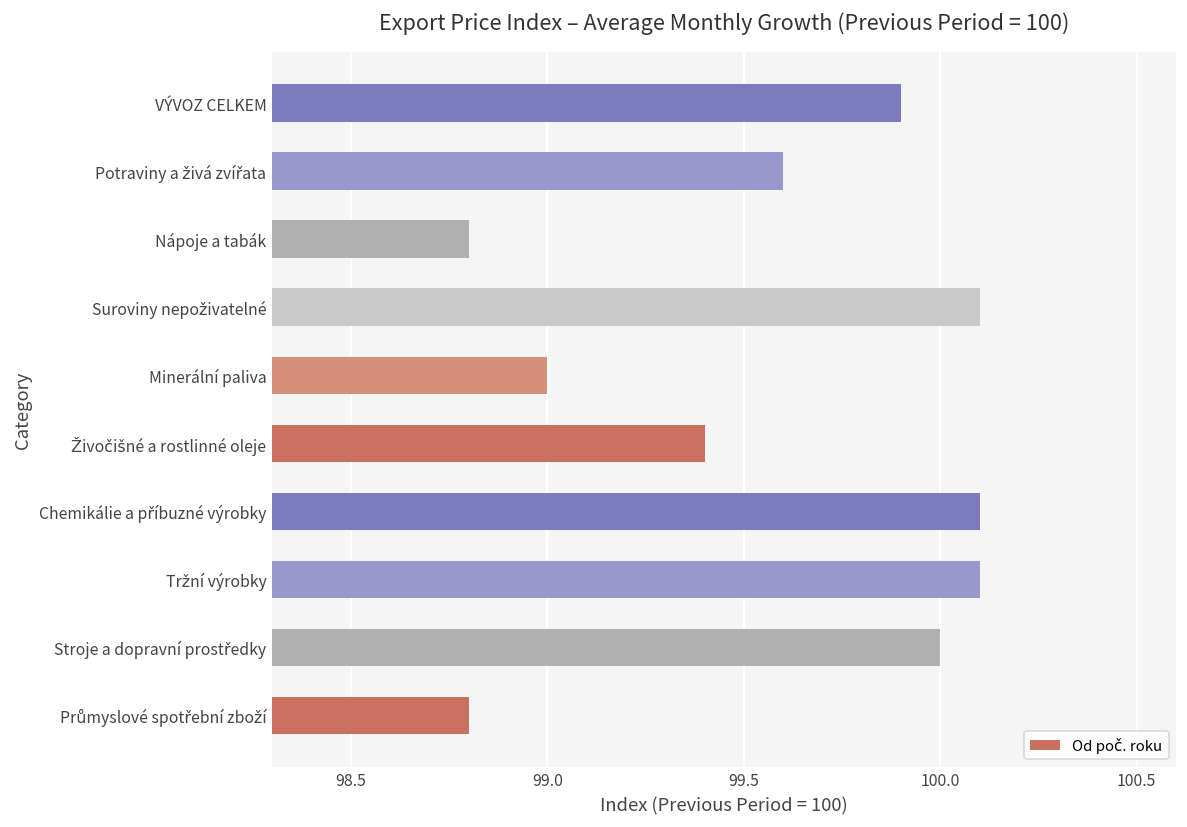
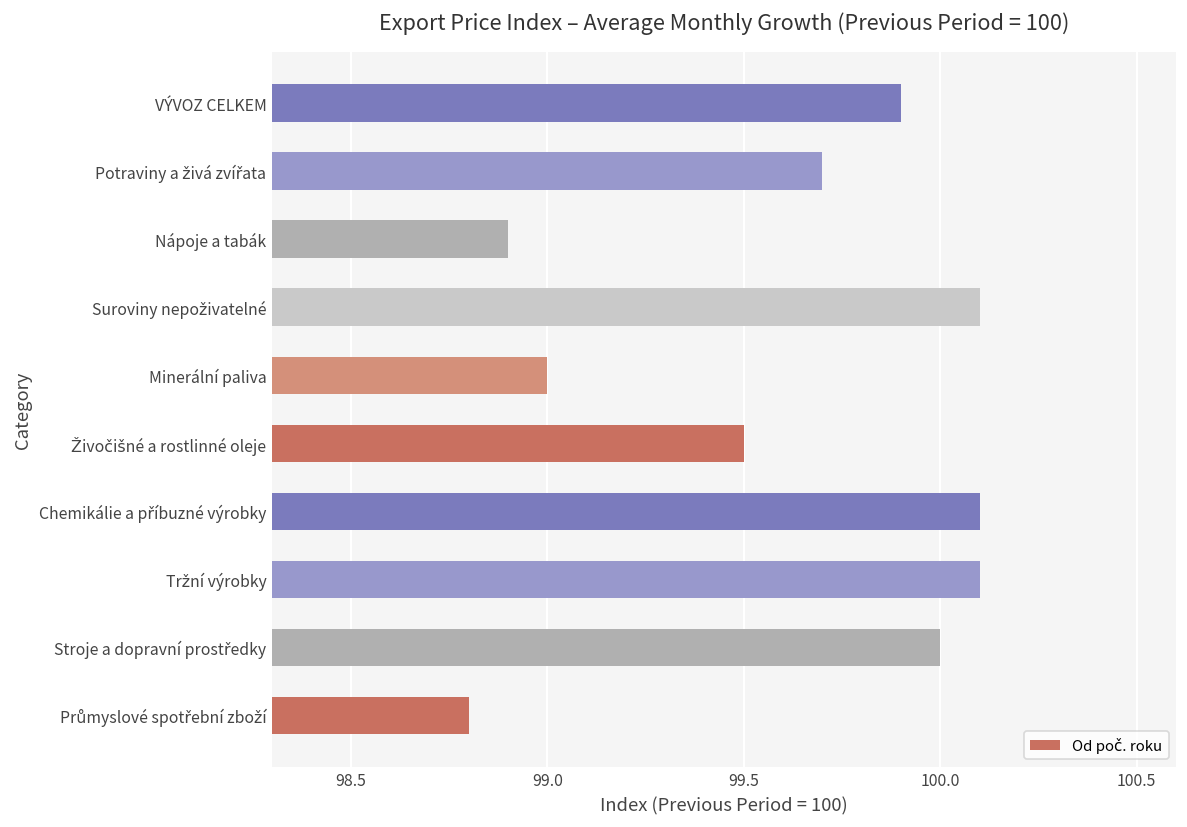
  {
    "VÝVOZ CELKEM": 99.9,
-   "Potraviny a živá zvířata": 99.6,
-   "Nápoje a tabák": 98.8,
+   "Potraviny a živá zvířata": 99.7,
+   "Nápoje a tabák": 98.9,
    "Suroviny nepoživatelné": 100.1,
    "Minerální paliva": 99.0,
-   "Živočišné a rostlinné oleje": 99.4,
+   "Živočišné a rostlinné oleje": 99.5,
    "Chemikálie a příbuzné výrobky": 100.1,
    "Tržní výrobky": 100.1,
    "Stroje a dopravní prostředky": 100.0,
    "Průmyslové spotřební zboží": 98.8
  }
